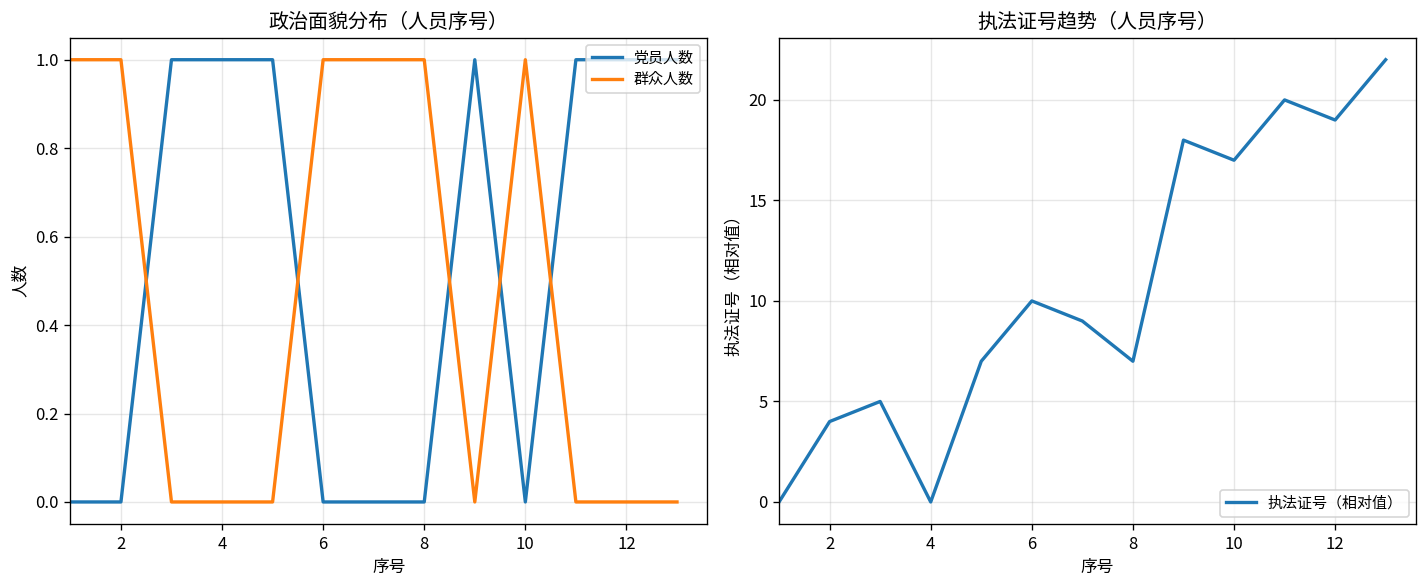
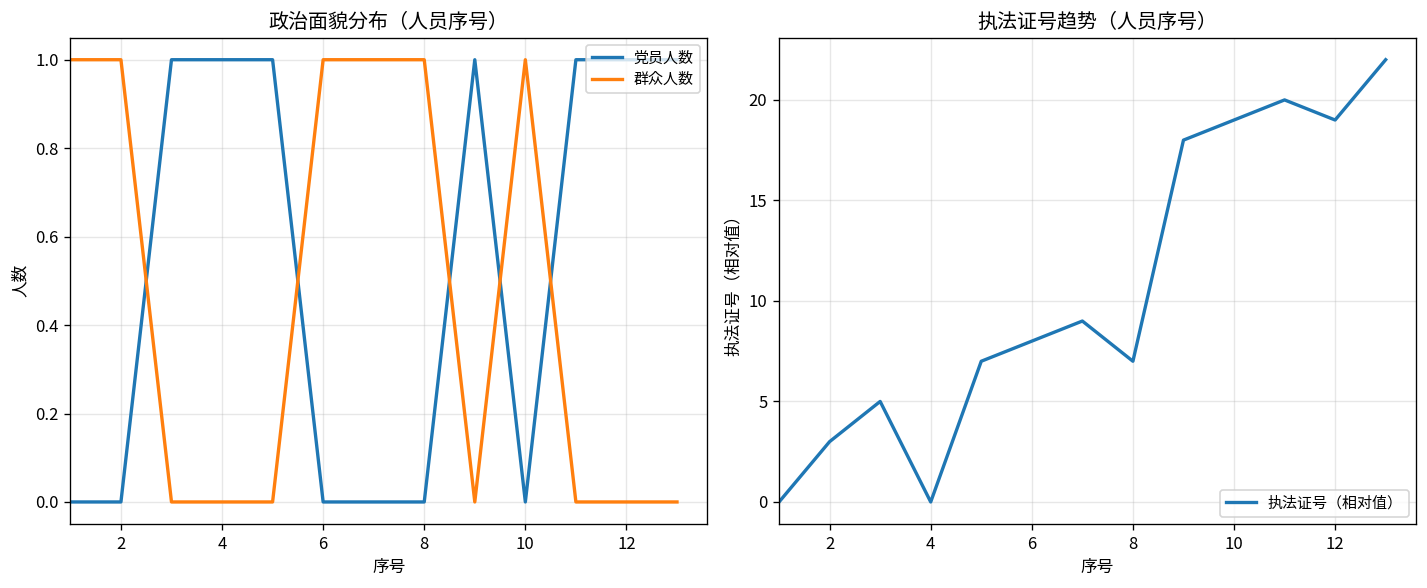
  {
    "政治面貌分布（人员序号）": {
      "党员人数": {
        "2": 0.00,
        "4": 1.00,
        "6": 0.00,
        "8": 0.00,
        "10": 0.00
      },
      "群众人数": {
        "2": 1.00,
        "4": 0.00,
        "6": 1.00,
        "8": 1.00,
        "10": 1.00,
        "12": 0.00
      }
    },
    "执法证号趋势（人员序号）": {
-     "2": 4.0,
+     "2": 3.0,
      "4": 0.0,
-     "6": 10.0,
+     "6": 8.0,
      "8": 7.0,
-     "10": 17.0,
+     "10": 19.0,
      "12": 19.0
    }
  }
